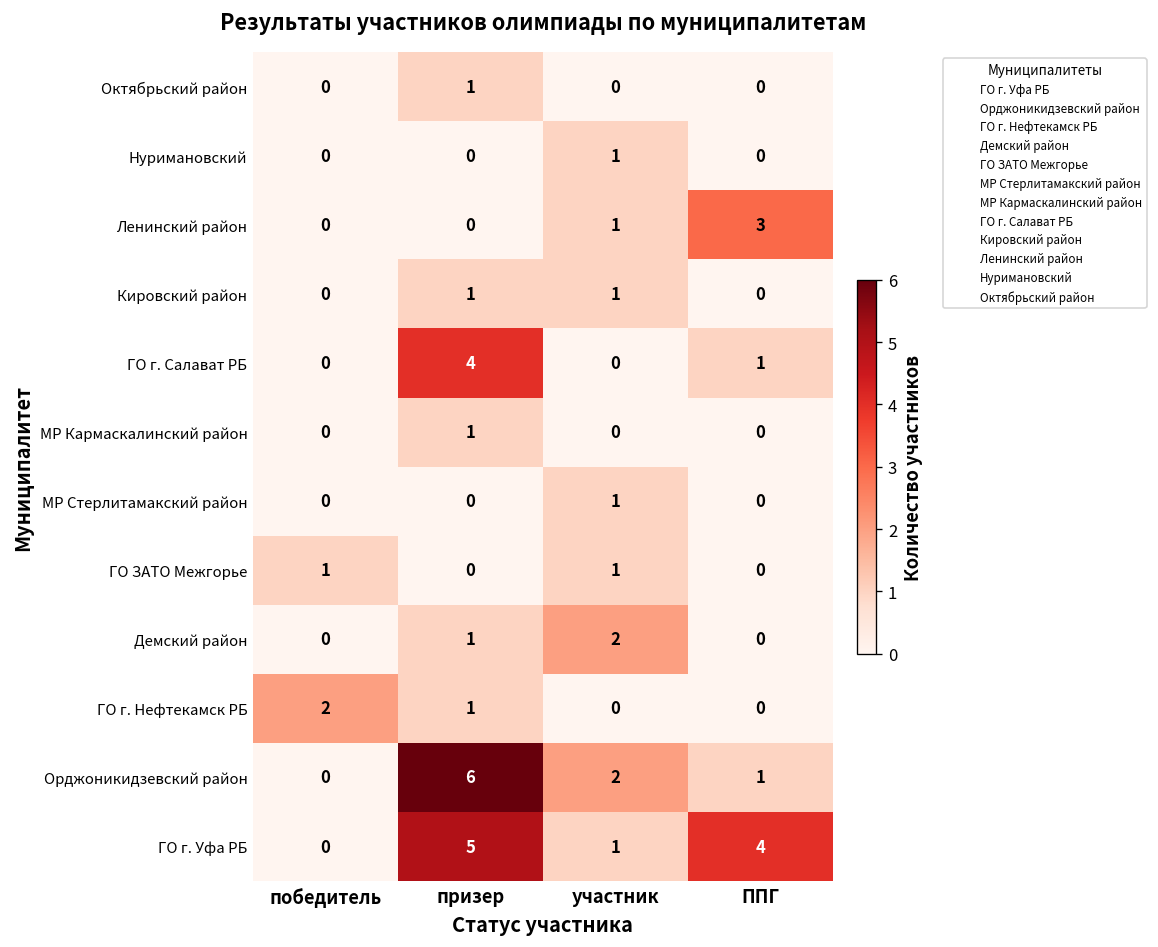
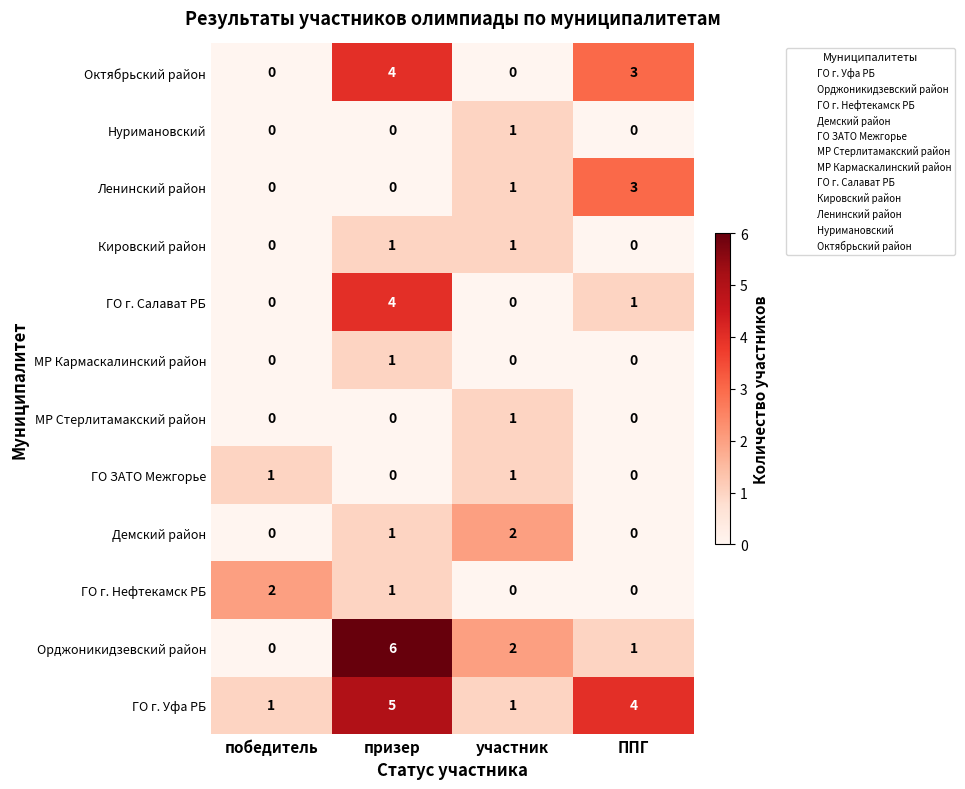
  {
    "Октябрьский район": {
      "победитель": 0,
-     "призер": 1,
+     "призер": 4,
      "участник": 0,
-     "ППГ": 0
+     "ППГ": 3
    },
    "Нуримановский": {
      "победитель": 0,
      "призер": 0,
      "участник": 1,
      "ППГ": 0
    },
    "Ленинский район": {
      "победитель": 0,
      "призер": 0,
      "участник": 1,
      "ППГ": 3
    },
    "Кировский район": {
      "победитель": 0,
      "призер": 1,
      "участник": 1,
      "ППГ": 0
    },
    "ГО г. Салават РБ": {
      "победитель": 0,
      "призер": 4,
      "участник": 0,
      "ППГ": 1
    },
    "МР Кармаскалинский район": {
      "победитель": 0,
      "призер": 1,
      "участник": 0,
      "ППГ": 0
    },
    "МР Стерлитамакский район": {
      "победитель": 0,
      "призер": 0,
      "участник": 1,
      "ППГ": 0
    },
    "ГО ЗАТО Межгорье": {
      "победитель": 1,
      "призер": 0,
      "участник": 1,
      "ППГ": 0
    },
    "Демский район": {
      "победитель": 0,
      "призер": 1,
      "участник": 2,
      "ППГ": 0
    },
    "ГО г. Нефтекамск РБ": {
      "победитель": 2,
      "призер": 1,
      "участник": 0,
      "ППГ": 0
    },
    "Орджоникидзевский район": {
      "победитель": 0,
      "призер": 6,
      "участник": 2,
      "ППГ": 1
    },
    "ГО г. Уфа РБ": {
-     "победитель": 0,
+     "победитель": 1,
      "призер": 5,
      "участник": 1,
      "ППГ": 4
    }
  }
